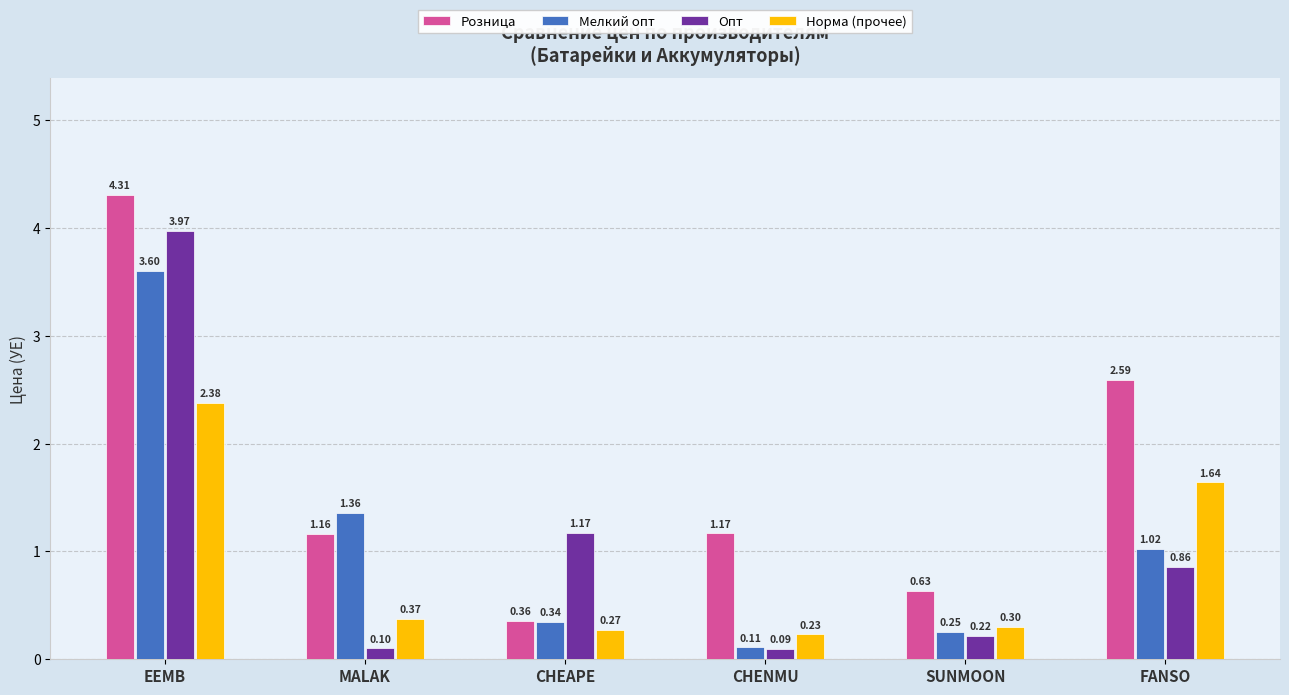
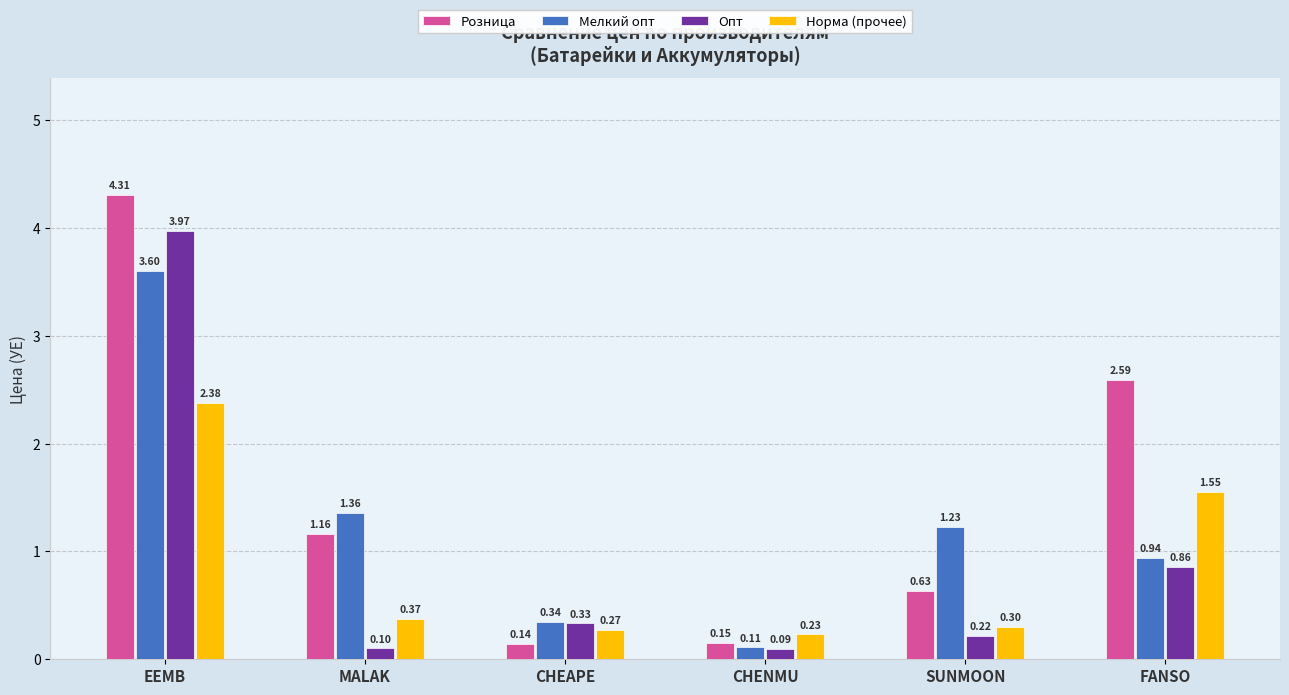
  {
    "Розница": {
      "EEMB": 4.31,
      "MALAK": 1.16,
-     "CHEAPE": 0.36,
-     "CHENMU": 1.17,
+     "CHEAPE": 0.14,
+     "CHENMU": 0.15,
      "SUNMOON": 0.63,
      "FANSO": 2.59
    },
    "Мелкий опт": {
      "EEMB": 3.60,
      "MALAK": 1.36,
      "CHEAPE": 0.34,
      "CHENMU": 0.11,
-     "SUNMOON": 0.25,
-     "FANSO": 1.02
+     "SUNMOON": 1.23,
+     "FANSO": 0.94
    },
    "Опт": {
      "EEMB": 3.97,
      "MALAK": 0.10,
-     "CHEAPE": 1.17,
+     "CHEAPE": 0.33,
      "CHENMU": 0.09,
      "SUNMOON": 0.22,
      "FANSO": 0.86
    },
    "Норма (прочее)": {
      "EEMB": 2.38,
      "MALAK": 0.37,
      "CHEAPE": 0.27,
      "CHENMU": 0.23,
      "SUNMOON": 0.30,
-     "FANSO": 1.64
+     "FANSO": 1.55
    }
  }
